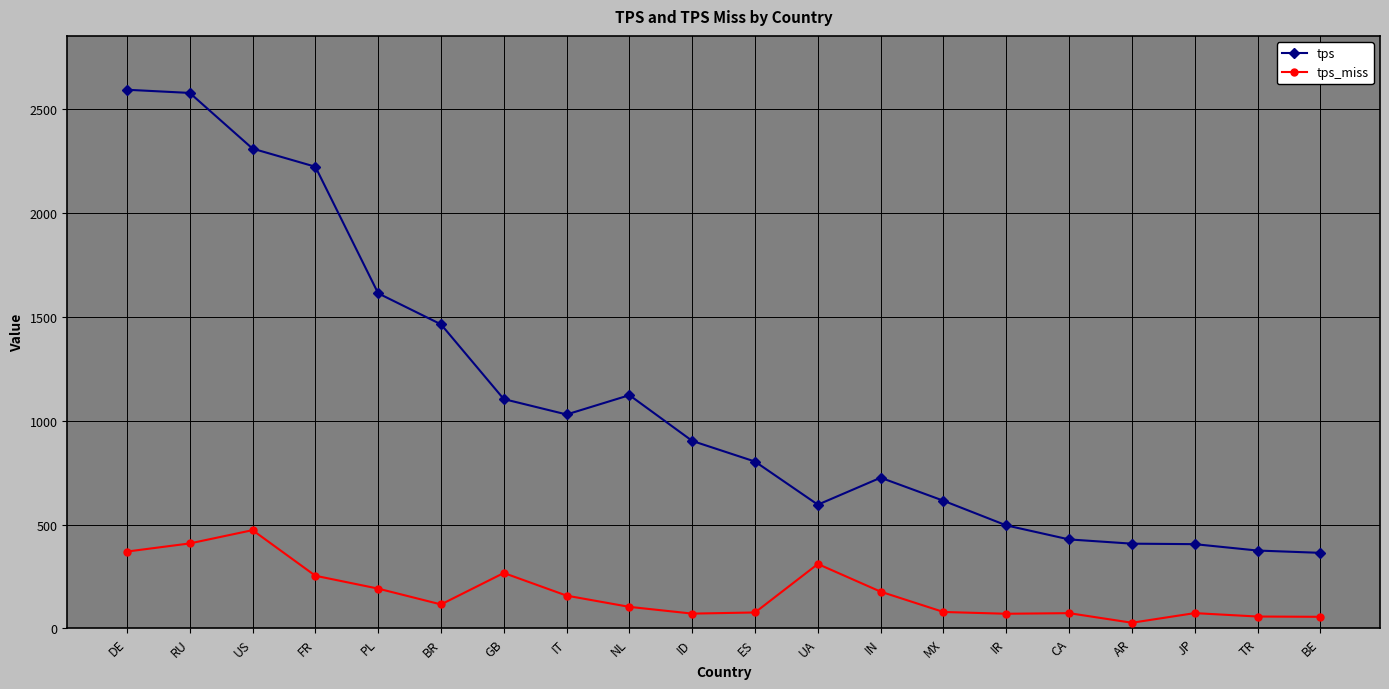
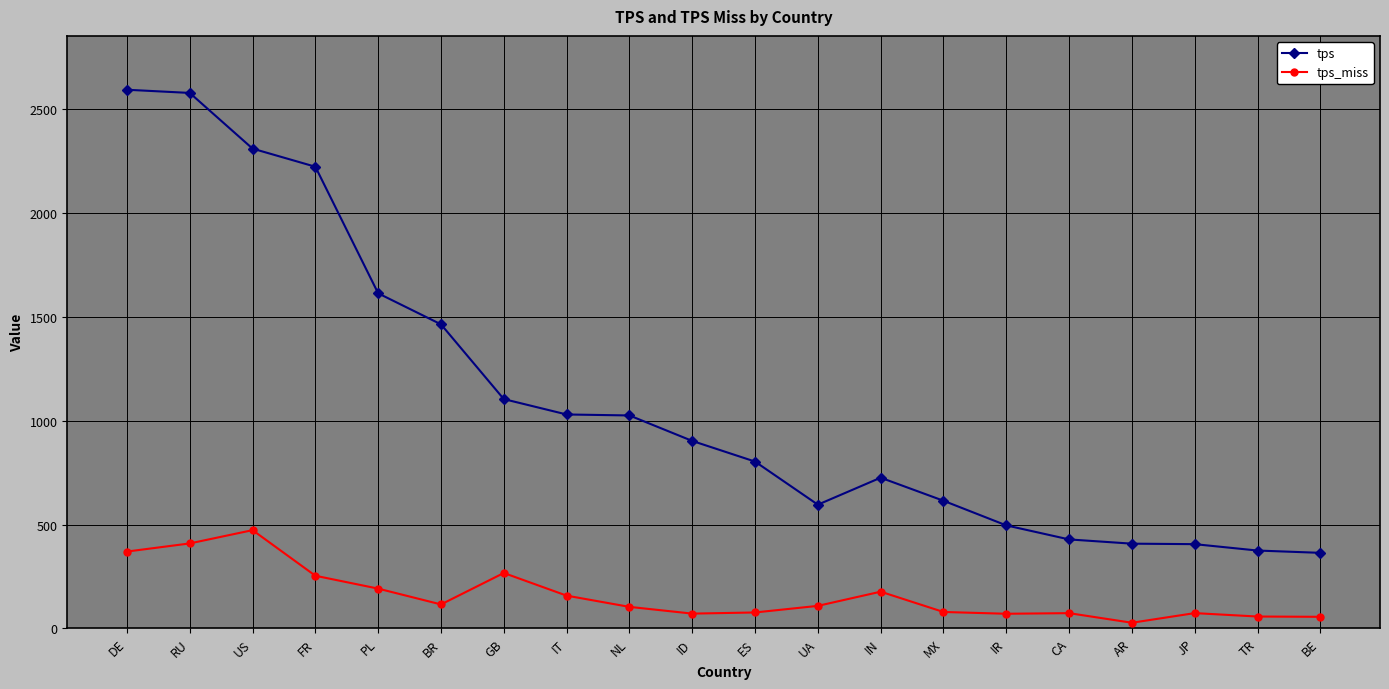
  {
    "tps": {
      "DE": 2590,
      "RU": 2580,
      "US": 2310,
      "FR": 2220,
      "PL": 1610,
      "BR": 1460,
      "GB": 1100,
      "IT": 1030,
-     "NL": 1120,
+     "NL": 1030,
      "ID": 900,
      "ES": 800,
      "UA": 600,
      "IN": 730,
      "MX": 610,
      "IR": 500,
      "CA": 430,
      "AR": 410,
      "JP": 410,
      "TR": 370,
      "BE": 360
    },
    "tps_miss": {
      "DE": 370,
      "RU": 410,
      "US": 470,
      "FR": 250,
      "PL": 190,
      "BR": 120,
      "GB": 270,
      "IT": 160,
      "NL": 100,
      "ID": 70,
      "ES": 80,
-     "UA": 310,
+     "UA": 110,
      "IN": 180,
      "MX": 80,
      "IR": 70,
      "CA": 70,
      "AR": 30,
      "JP": 70,
      "TR": 60,
      "BE": 60
    }
  }
